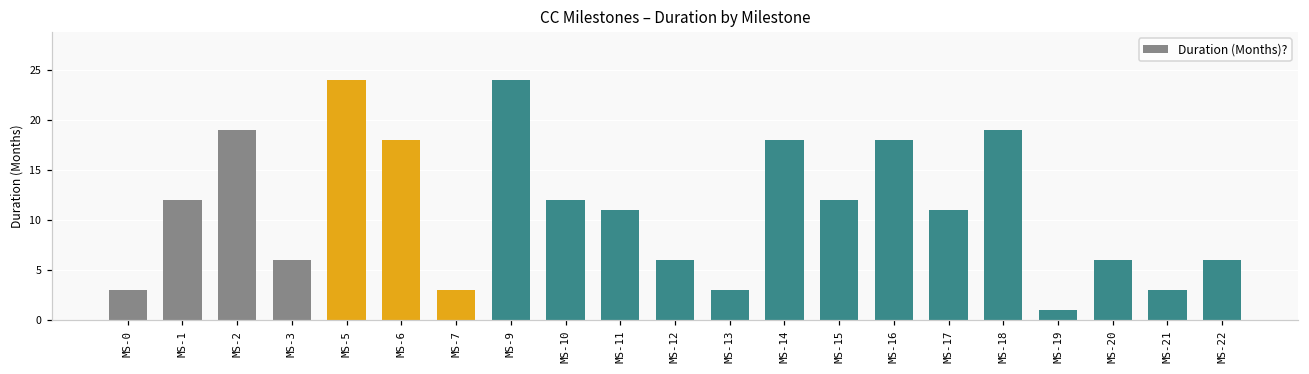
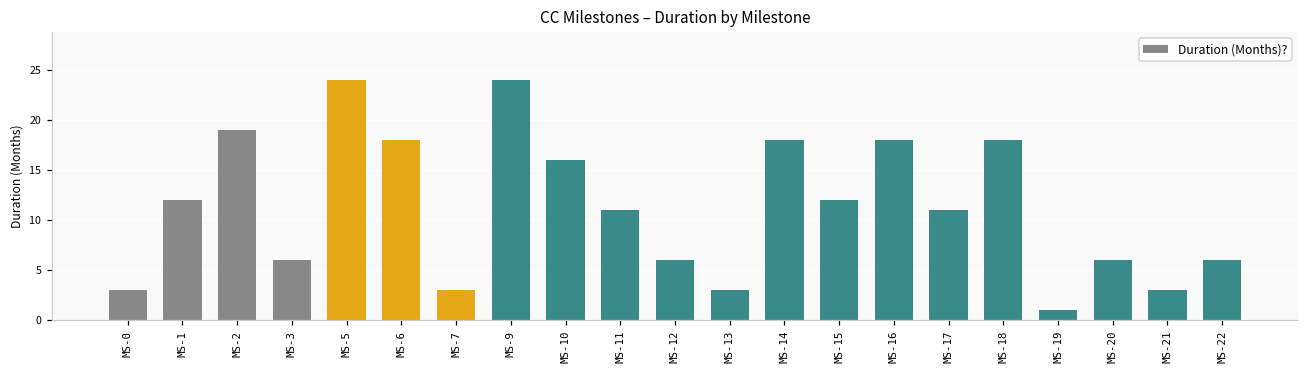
  {
    "MS-0": 3,
    "MS-1": 12,
    "MS-2": 19,
    "MS-3": 6,
    "MS-5": 24,
    "MS-6": 18,
    "MS-7": 3,
    "MS-9": 24,
-   "MS-10": 12,
+   "MS-10": 16,
    "MS-11": 11,
    "MS-12": 6,
    "MS-13": 3,
    "MS-14": 18,
    "MS-15": 12,
    "MS-16": 18,
    "MS-17": 11,
-   "MS-18": 19,
+   "MS-18": 18,
    "MS-19": 1,
    "MS-20": 6,
    "MS-21": 3,
    "MS-22": 6
  }
